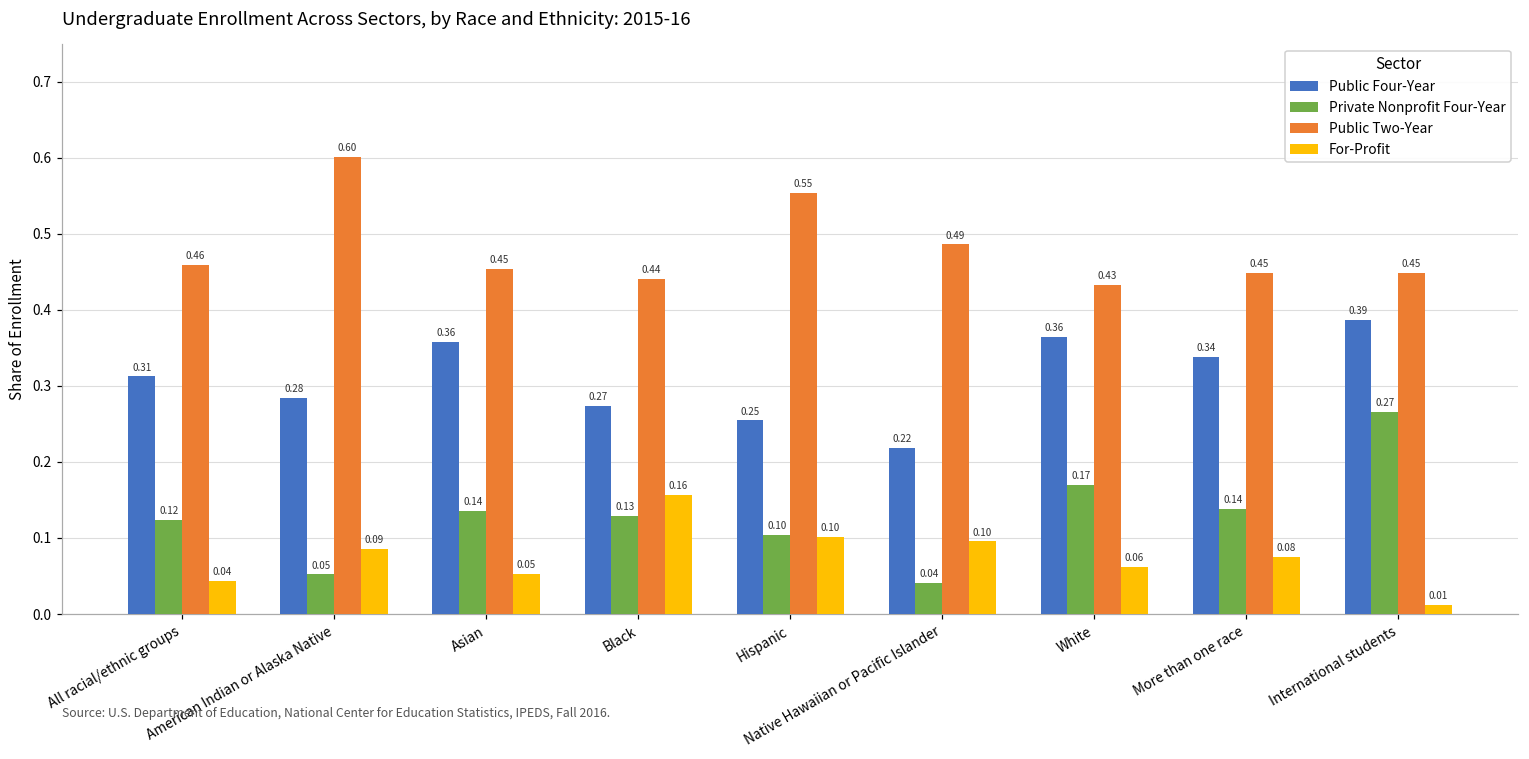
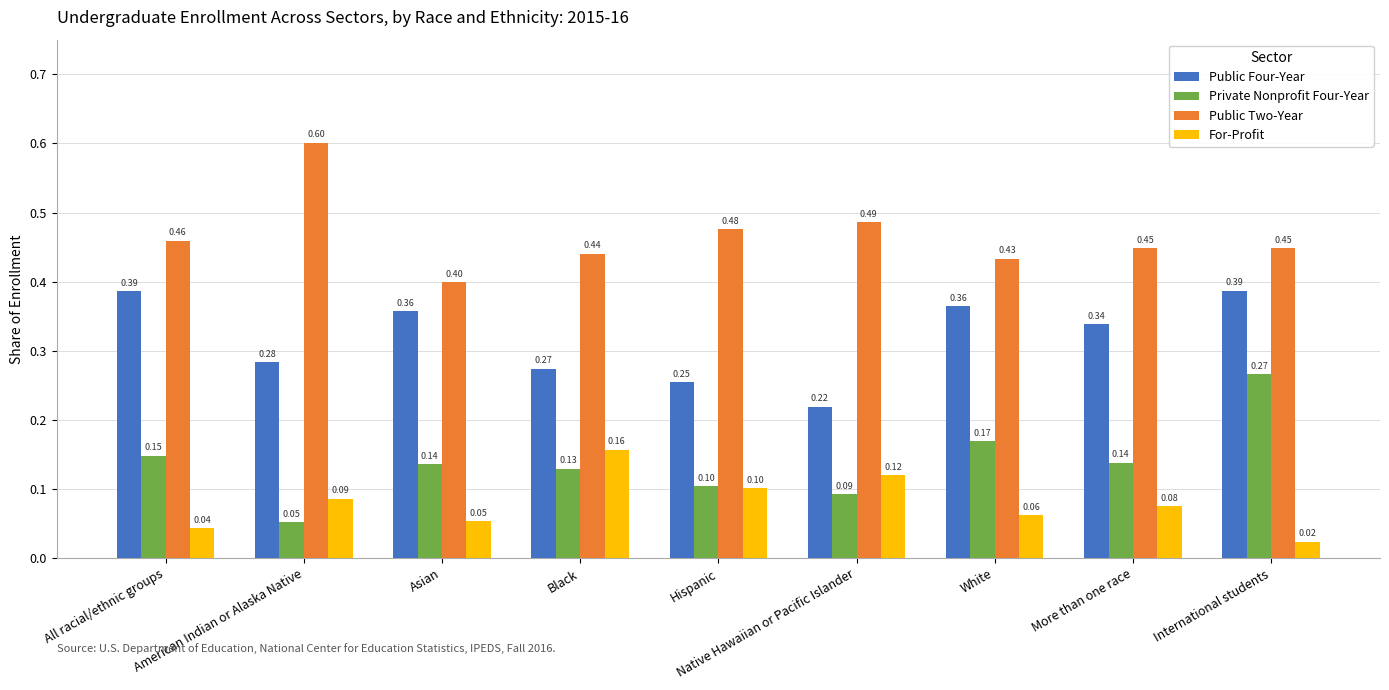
  {
    "Public Four-Year": {
-     "All racial/ethnic groups": 0.31,
+     "All racial/ethnic groups": 0.39,
      "American Indian or Alaska Native": 0.28,
      "Asian": 0.36,
      "Black": 0.27,
      "Hispanic": 0.25,
      "Native Hawaiian or Pacific Islander": 0.22,
      "White": 0.36,
      "More than one race": 0.34,
      "International students": 0.39
    },
    "Private Nonprofit Four-Year": {
-     "All racial/ethnic groups": 0.12,
+     "All racial/ethnic groups": 0.15,
      "American Indian or Alaska Native": 0.05,
      "Asian": 0.14,
      "Black": 0.13,
      "Hispanic": 0.10,
-     "Native Hawaiian or Pacific Islander": 0.04,
+     "Native Hawaiian or Pacific Islander": 0.09,
      "White": 0.17,
      "More than one race": 0.14,
      "International students": 0.27
    },
    "Public Two-Year": {
      "All racial/ethnic groups": 0.46,
      "American Indian or Alaska Native": 0.60,
-     "Asian": 0.45,
+     "Asian": 0.40,
      "Black": 0.44,
-     "Hispanic": 0.55,
+     "Hispanic": 0.48,
      "Native Hawaiian or Pacific Islander": 0.49,
      "White": 0.43,
      "More than one race": 0.45,
      "International students": 0.45
    },
    "For-Profit": {
      "All racial/ethnic groups": 0.04,
      "American Indian or Alaska Native": 0.09,
      "Asian": 0.05,
      "Black": 0.16,
      "Hispanic": 0.10,
-     "Native Hawaiian or Pacific Islander": 0.10,
+     "Native Hawaiian or Pacific Islander": 0.12,
      "White": 0.06,
      "More than one race": 0.08,
-     "International students": 0.01
+     "International students": 0.02
    }
  }
